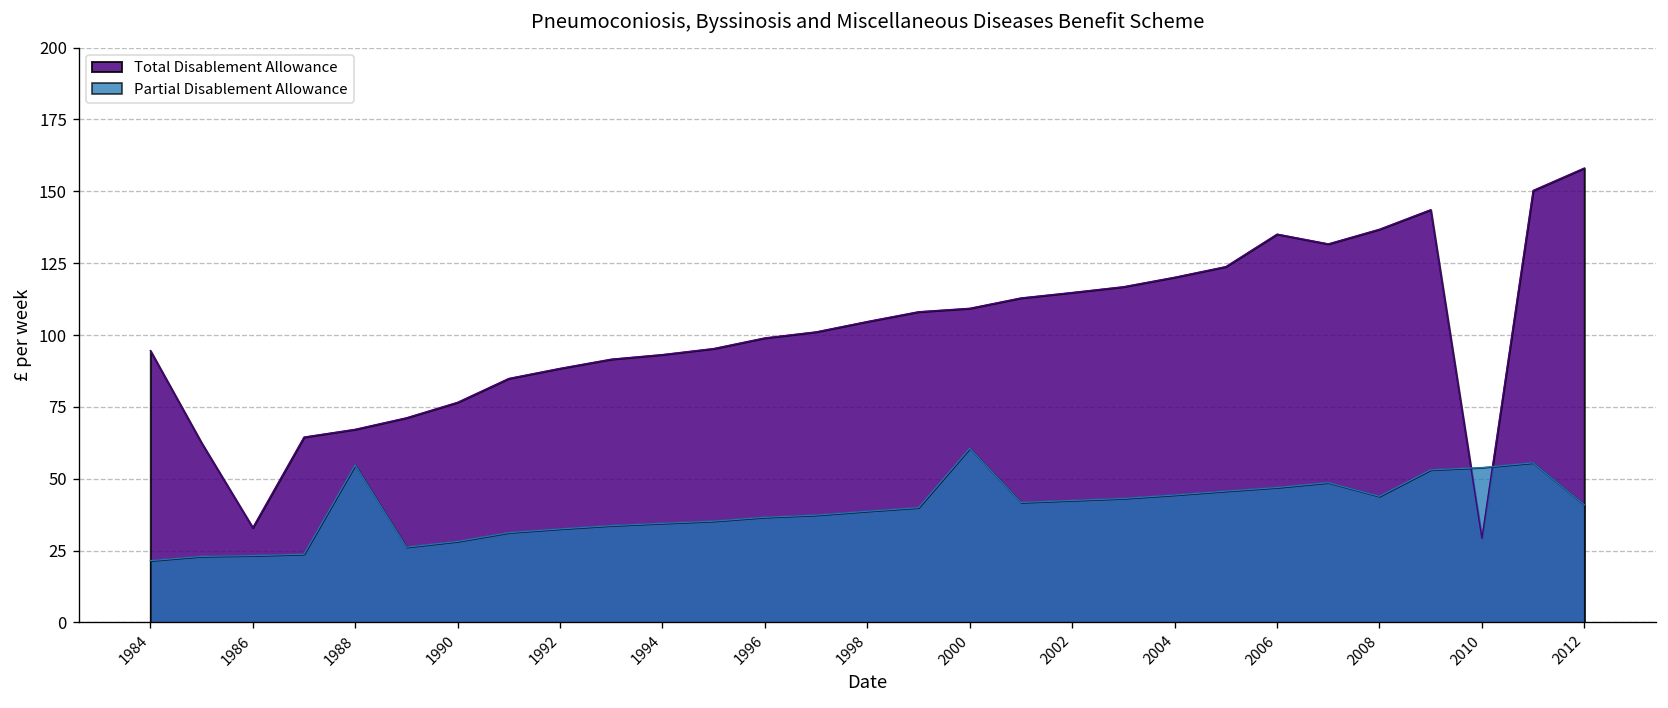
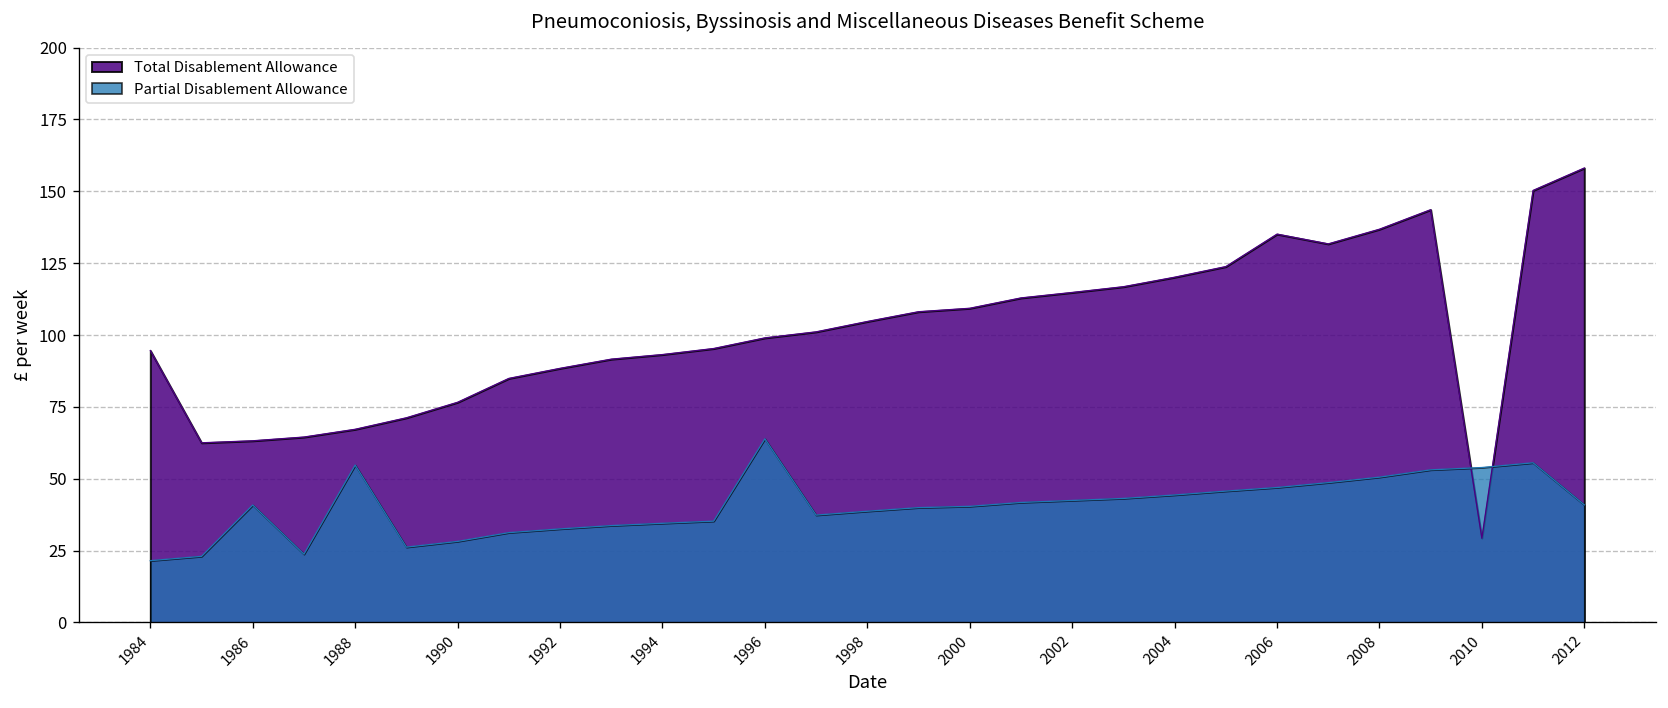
  {
    "Total Disablement Allowance": {
      "1984": 95,
-     "1986": 33,
+     "1986": 63,
      "1988": 67,
      "1990": 77,
      "1992": 88,
      "1994": 93,
      "1996": 99,
      "1998": 105,
      "2000": 109,
      "2002": 115,
      "2004": 120,
      "2006": 135,
      "2008": 137,
      "2010": 29,
      "2012": 158
    },
    "Partial Disablement Allowance": {
      "1984": 22,
-     "1986": 23,
+     "1986": 41,
      "1988": 55,
      "1990": 28,
      "1992": 33,
      "1994": 35,
-     "1996": 37,
+     "1996": 64,
      "1998": 39,
-     "2000": 61,
+     "2000": 40,
      "2002": 42,
      "2004": 44,
      "2006": 47,
-     "2008": 44,
+     "2008": 51,
      "2010": 54,
      "2012": 41
    }
  }
